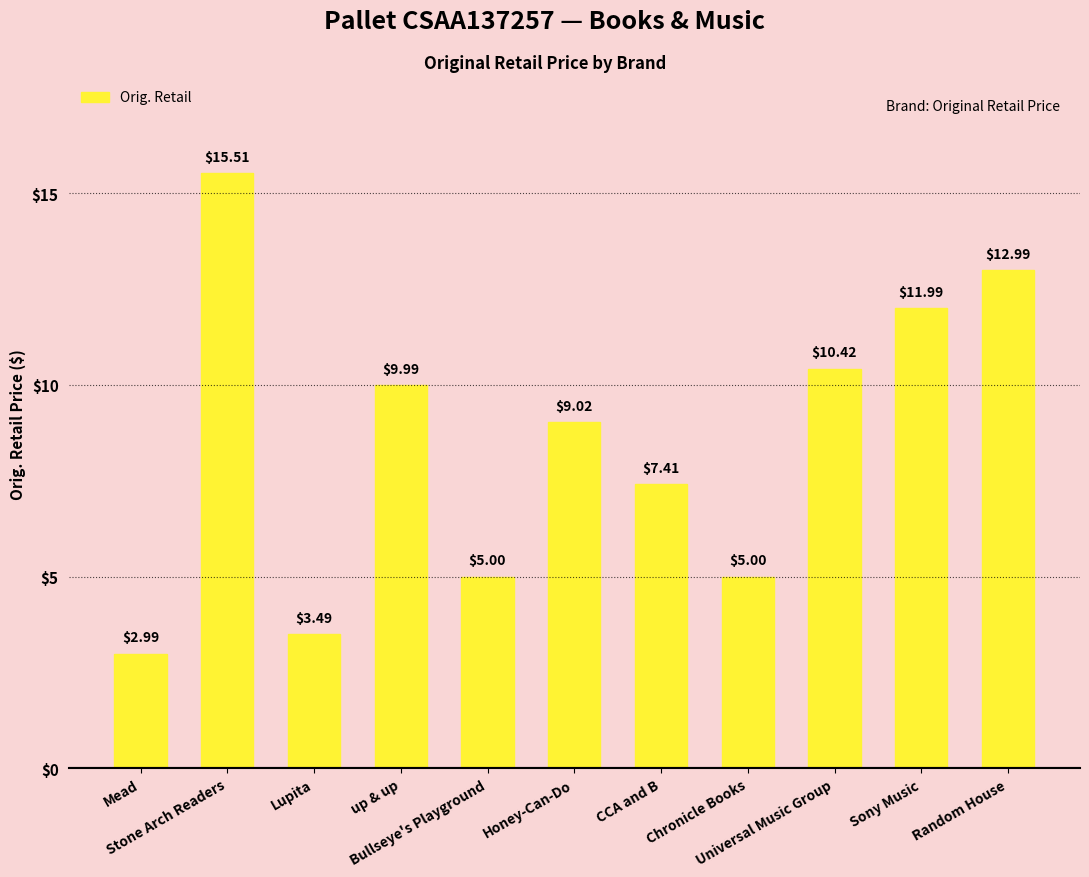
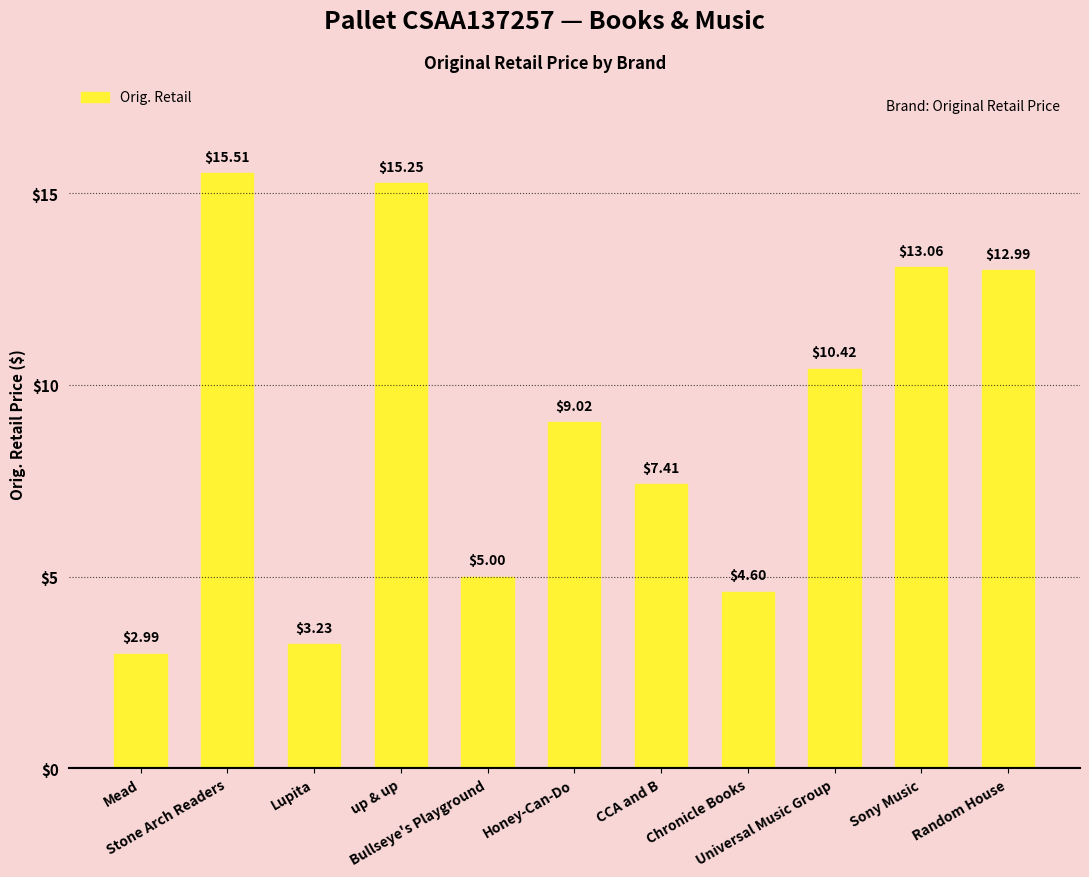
  {
    "Mead": "$2.99",
    "Stone Arch Readers": "$15.51",
-   "Lupita": "$3.49",
-   "up & up": "$9.99",
+   "Lupita": "$3.23",
+   "up & up": "$15.25",
    "Bullseye's Playground": "$5.00",
    "Honey-Can-Do": "$9.02",
    "CCA and B": "$7.41",
-   "Chronicle Books": "$5.00",
+   "Chronicle Books": "$4.60",
    "Universal Music Group": "$10.42",
-   "Sony Music": "$11.99",
+   "Sony Music": "$13.06",
    "Random House": "$12.99"
  }
